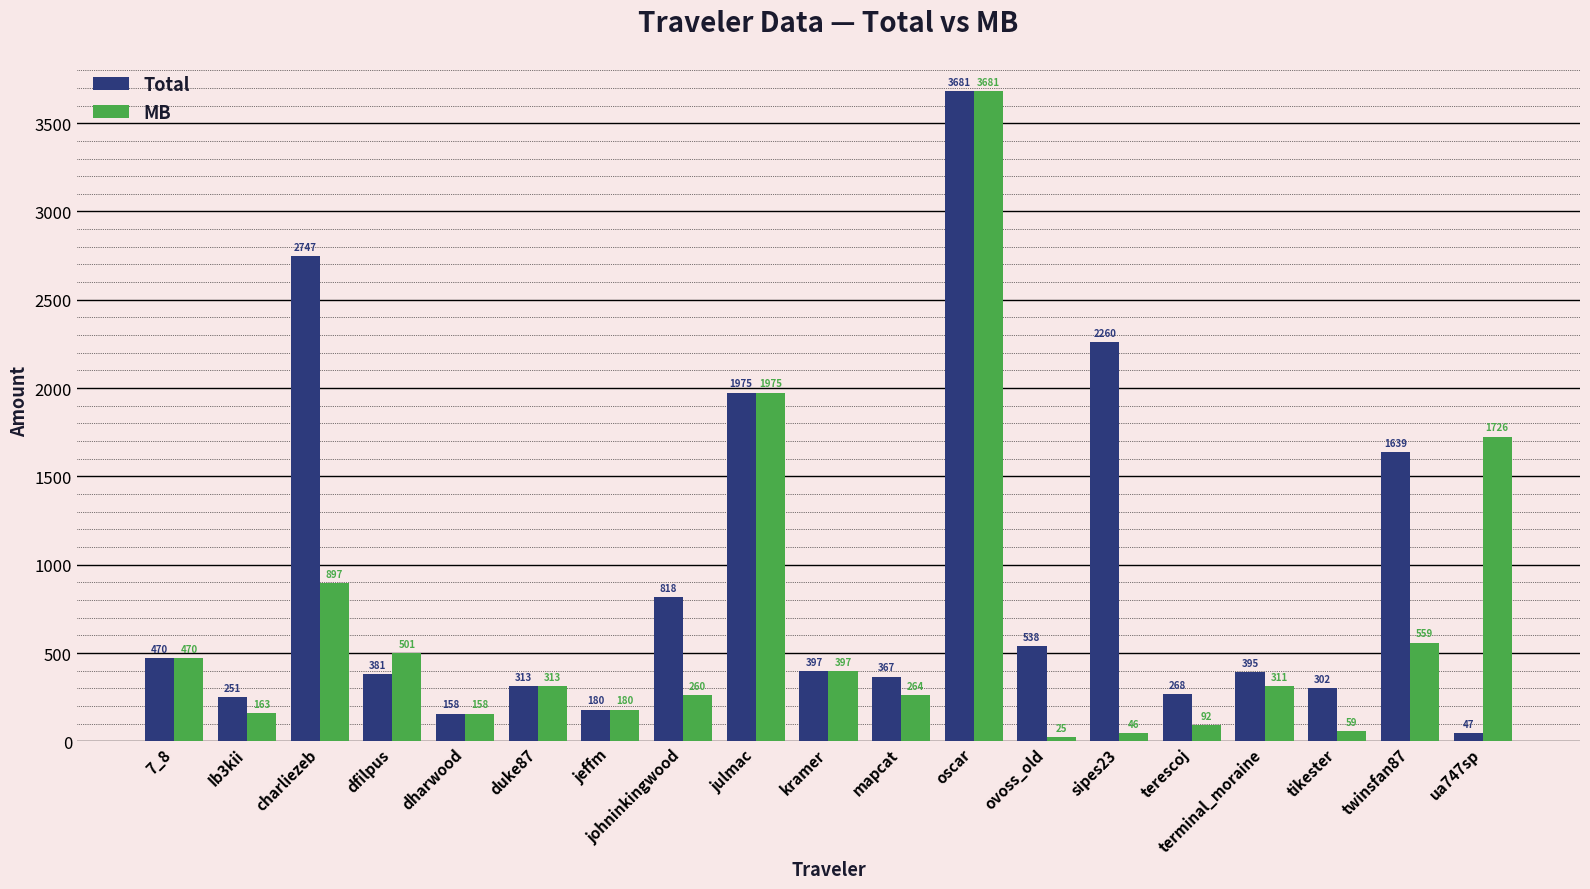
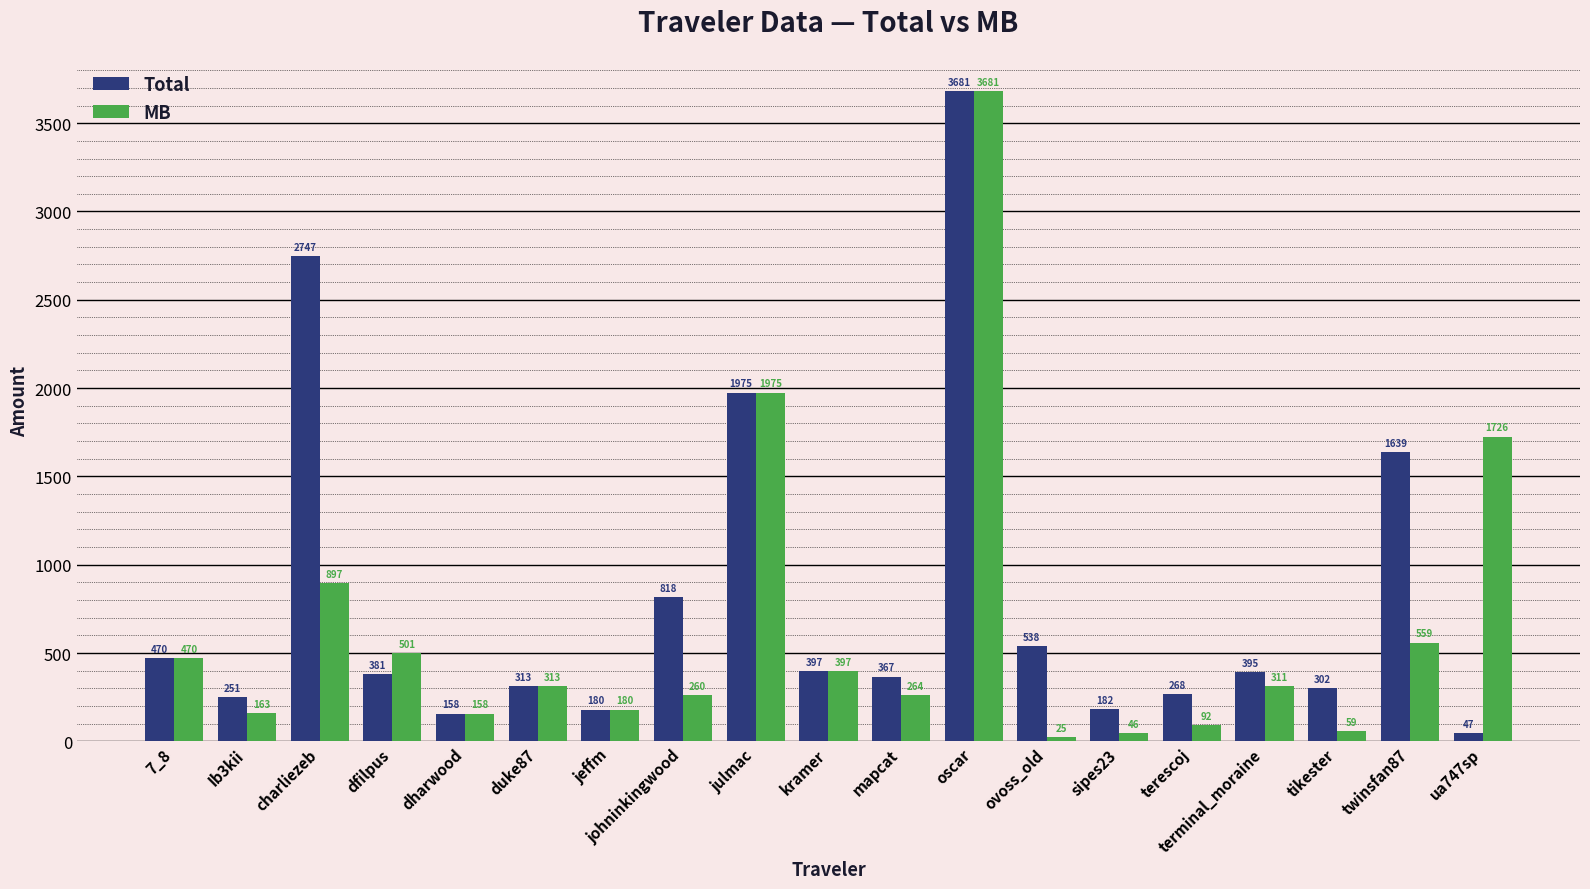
  {
    "Total": {
      "7_8": 470,
      "Ib3kii": 251,
      "charliezeb": 2747,
      "dfilpus": 381,
      "dharwood": 158,
      "duke87": 313,
      "jeffm": 180,
      "johninkingwood": 818,
      "julmac": 1975,
      "kramer": 397,
      "mapcat": 367,
      "oscar": 3681,
      "ovoss_old": 538,
-     "sipes23": 2260,
+     "sipes23": 182,
      "terescoj": 268,
      "terminal_moraine": 395,
      "tikester": 302,
      "twinsfan87": 1639,
      "ua747sp": 47
    },
    "MB": {
      "7_8": 470,
      "Ib3kii": 163,
      "charliezeb": 897,
      "dfilpus": 501,
      "dharwood": 158,
      "duke87": 313,
      "jeffm": 180,
      "johninkingwood": 260,
      "julmac": 1975,
      "kramer": 397,
      "mapcat": 264,
      "oscar": 3681,
      "ovoss_old": 25,
      "sipes23": 46,
      "terescoj": 92,
      "terminal_moraine": 311,
      "tikester": 59,
      "twinsfan87": 559,
      "ua747sp": 1726
    }
  }
